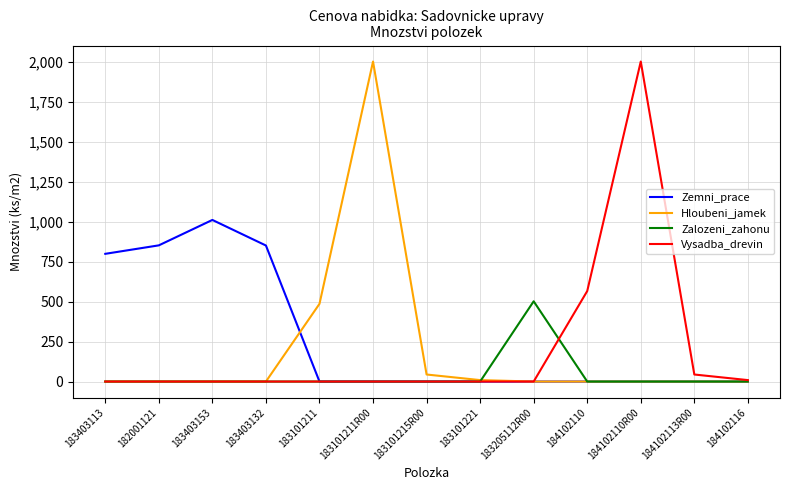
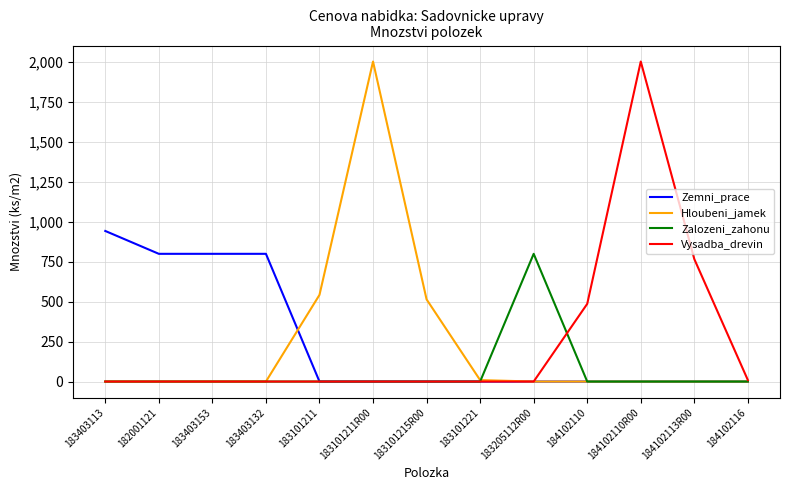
  {
    "Zemni_prace": {
-     "183403113": "800",
-     "182001121": "850",
-     "183403153": "1,010",
-     "183403132": "850"
+     "183403113": "940",
+     "182001121": "800",
+     "183403153": "800",
+     "183403132": "800"
    },
    "Hloubeni_jamek": {
-     "183101211": "490",
+     "183101211": "540",
      "183101211R00": "2,000",
-     "183101215R00": "40"
+     "183101215R00": "510"
    },
    "Zalozeni_zahonu": {
-     "183205112R00": "500"
+     "183205112R00": "800"
    },
    "Vysadba_drevin": {
-     "184102110": "570",
+     "184102110": "490",
      "184102110R00": "2,000",
-     "184102113R00": "40"
+     "184102113R00": "770"
    }
  }
